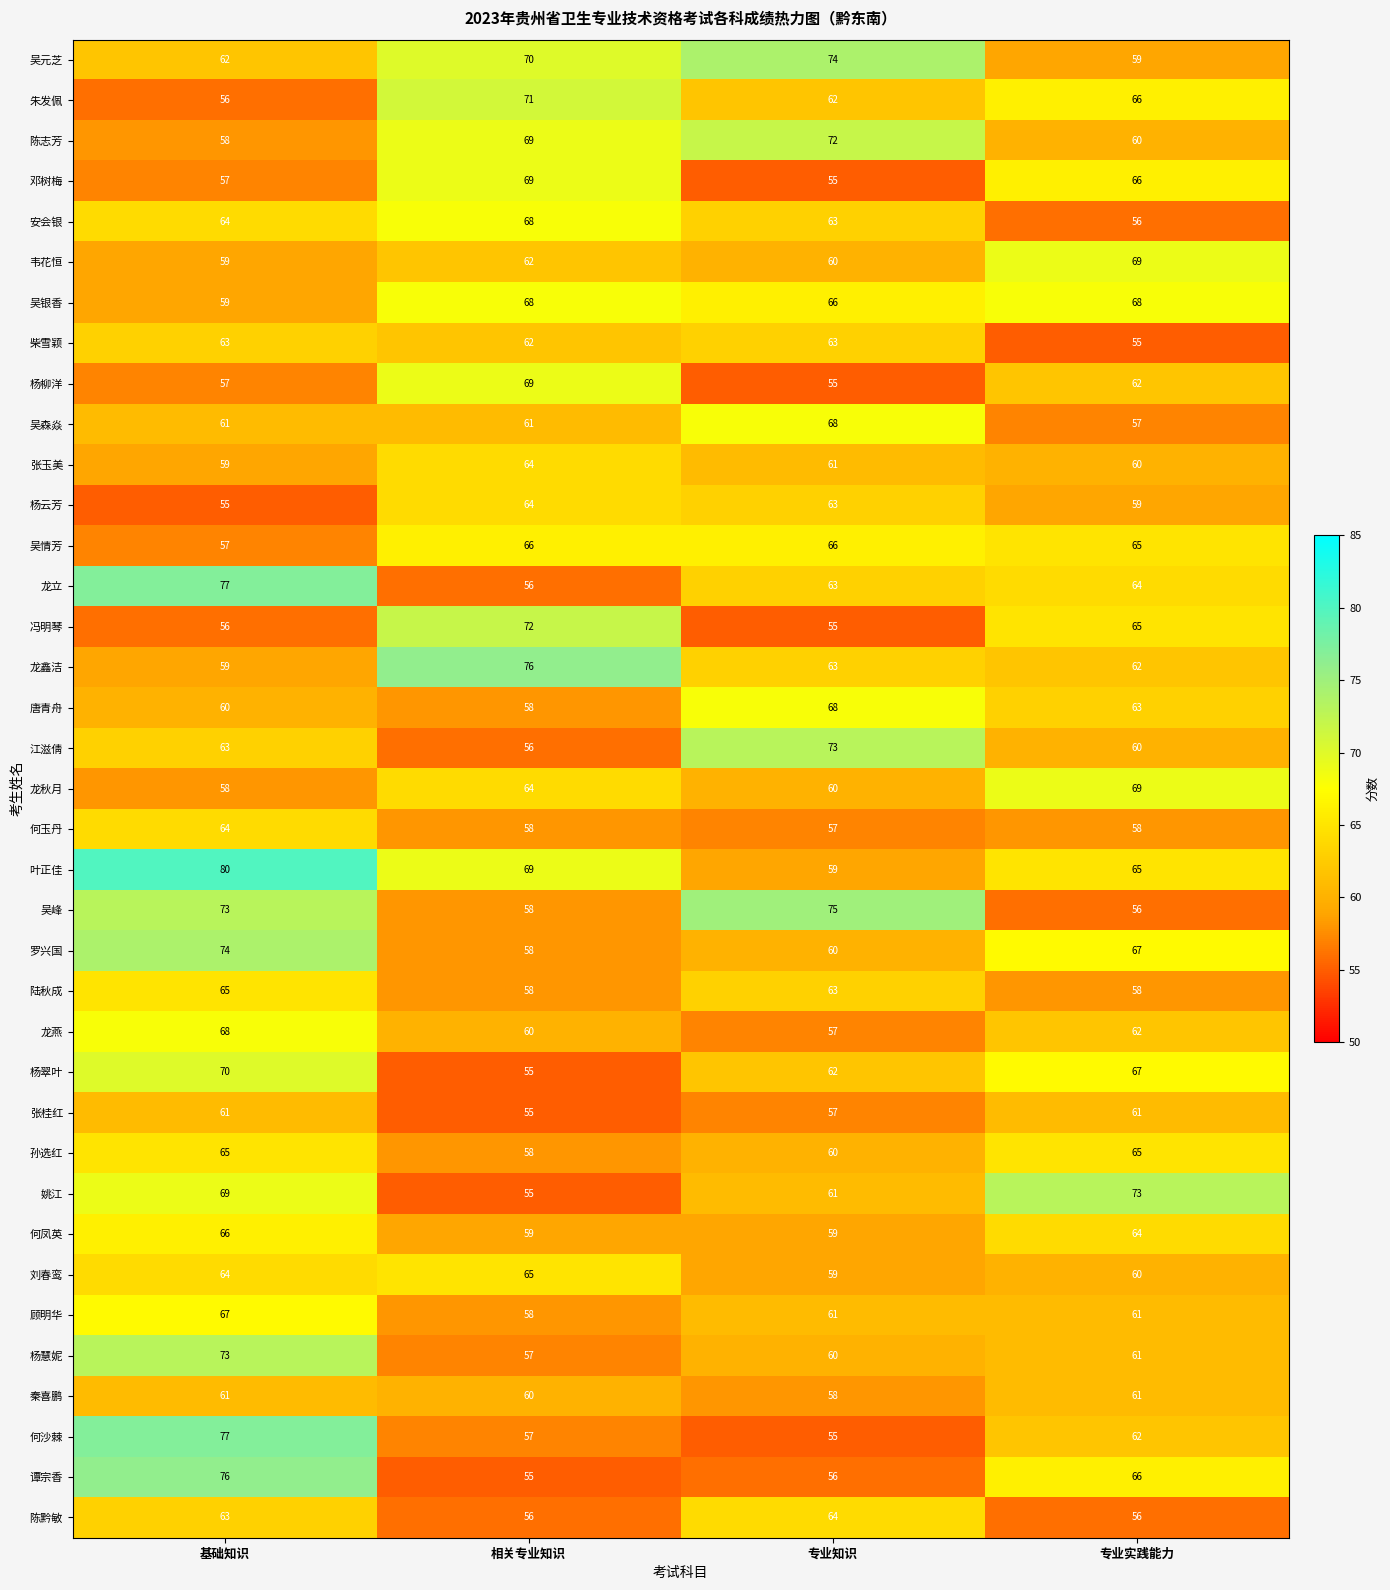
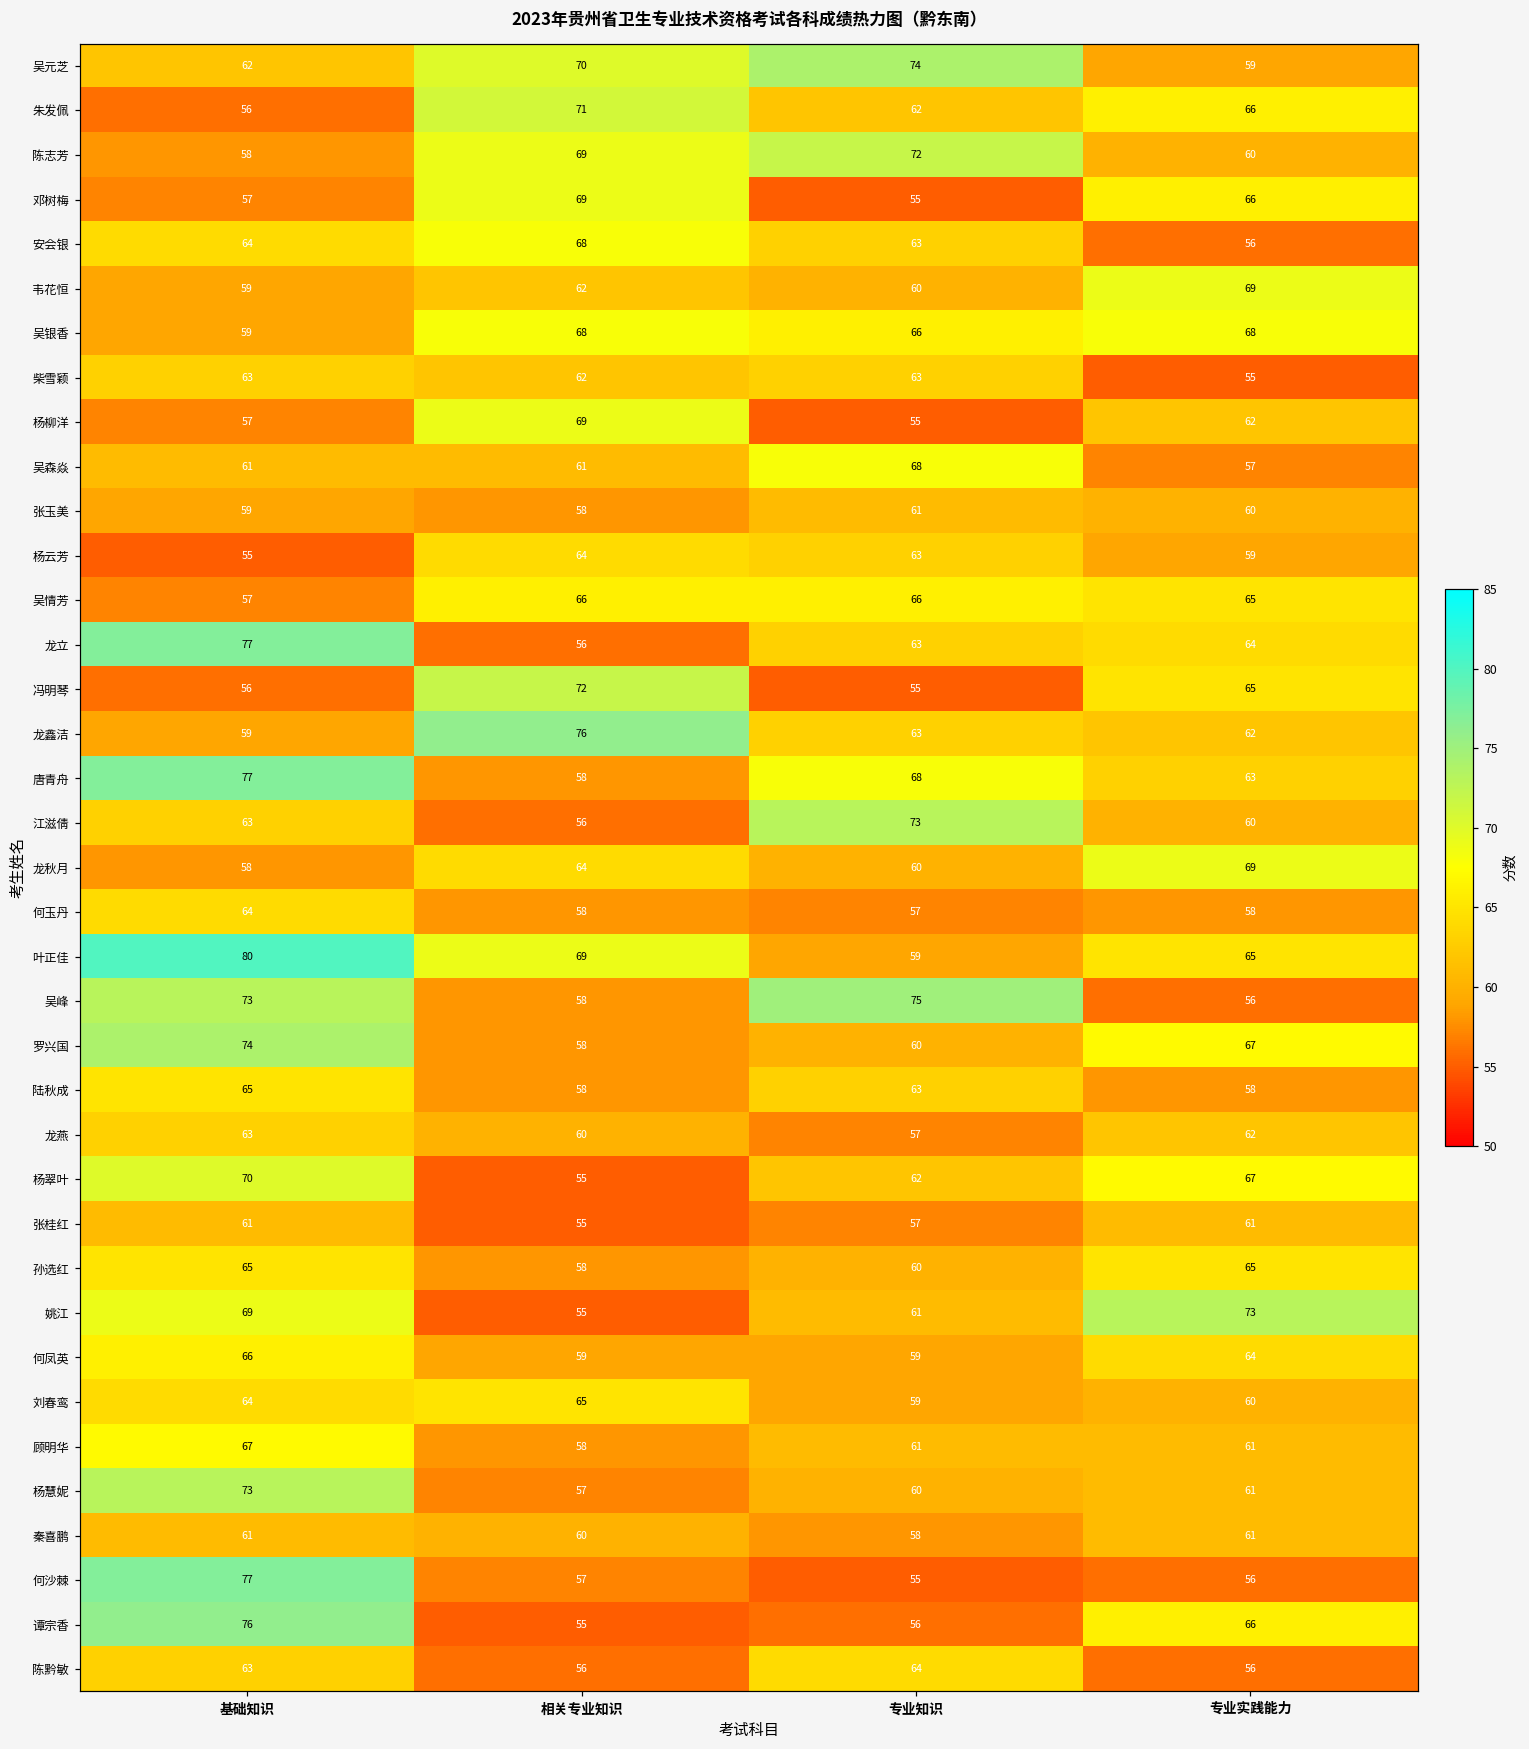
  {
    "吴元芝": {
      "基础知识": 62,
      "相关专业知识": 70,
      "专业知识": 74,
      "专业实践能力": 59
    },
    "朱发佩": {
      "基础知识": 56,
      "相关专业知识": 71,
      "专业知识": 62,
      "专业实践能力": 66
    },
    "陈志芳": {
      "基础知识": 58,
      "相关专业知识": 69,
      "专业知识": 72,
      "专业实践能力": 60
    },
    "邓树梅": {
      "基础知识": 57,
      "相关专业知识": 69,
      "专业知识": 55,
      "专业实践能力": 66
    },
    "安会银": {
      "基础知识": 64,
      "相关专业知识": 68,
      "专业知识": 63,
      "专业实践能力": 56
    },
    "韦花恒": {
      "基础知识": 59,
      "相关专业知识": 62,
      "专业知识": 60,
      "专业实践能力": 69
    },
    "吴银香": {
      "基础知识": 59,
      "相关专业知识": 68,
      "专业知识": 66,
      "专业实践能力": 68
    },
    "柴雪颖": {
      "基础知识": 63,
      "相关专业知识": 62,
      "专业知识": 63,
      "专业实践能力": 55
    },
    "杨柳洋": {
      "基础知识": 57,
      "相关专业知识": 69,
      "专业知识": 55,
      "专业实践能力": 62
    },
    "吴森焱": {
      "基础知识": 61,
      "相关专业知识": 61,
      "专业知识": 68,
      "专业实践能力": 57
    },
    "张玉美": {
      "基础知识": 59,
-     "相关专业知识": 64,
+     "相关专业知识": 58,
      "专业知识": 61,
      "专业实践能力": 60
    },
    "杨云芳": {
      "基础知识": 55,
      "相关专业知识": 64,
      "专业知识": 63,
      "专业实践能力": 59
    },
    "吴情芳": {
      "基础知识": 57,
      "相关专业知识": 66,
      "专业知识": 66,
      "专业实践能力": 65
    },
    "龙立": {
      "基础知识": 77,
      "相关专业知识": 56,
      "专业知识": 63,
      "专业实践能力": 64
    },
    "冯明琴": {
      "基础知识": 56,
      "相关专业知识": 72,
      "专业知识": 55,
      "专业实践能力": 65
    },
    "龙鑫洁": {
      "基础知识": 59,
      "相关专业知识": 76,
      "专业知识": 63,
      "专业实践能力": 62
    },
    "唐青舟": {
-     "基础知识": 60,
+     "基础知识": 77,
      "相关专业知识": 58,
      "专业知识": 68,
      "专业实践能力": 63
    },
    "江滋倩": {
      "基础知识": 63,
      "相关专业知识": 56,
      "专业知识": 73,
      "专业实践能力": 60
    },
    "龙秋月": {
      "基础知识": 58,
      "相关专业知识": 64,
      "专业知识": 60,
      "专业实践能力": 69
    },
    "何玉丹": {
      "基础知识": 64,
      "相关专业知识": 58,
      "专业知识": 57,
      "专业实践能力": 58
    },
    "叶正佳": {
      "基础知识": 80,
      "相关专业知识": 69,
      "专业知识": 59,
      "专业实践能力": 65
    },
    "吴峰": {
      "基础知识": 73,
      "相关专业知识": 58,
      "专业知识": 75,
      "专业实践能力": 56
    },
    "罗兴国": {
      "基础知识": 74,
      "相关专业知识": 58,
      "专业知识": 60,
      "专业实践能力": 67
    },
    "陆秋成": {
      "基础知识": 65,
      "相关专业知识": 58,
      "专业知识": 63,
      "专业实践能力": 58
    },
    "龙燕": {
-     "基础知识": 68,
+     "基础知识": 63,
      "相关专业知识": 60,
      "专业知识": 57,
      "专业实践能力": 62
    },
    "杨翠叶": {
      "基础知识": 70,
      "相关专业知识": 55,
      "专业知识": 62,
      "专业实践能力": 67
    },
    "张桂红": {
      "基础知识": 61,
      "相关专业知识": 55,
      "专业知识": 57,
      "专业实践能力": 61
    },
    "孙选红": {
      "基础知识": 65,
      "相关专业知识": 58,
      "专业知识": 60,
      "专业实践能力": 65
    },
    "姚江": {
      "基础知识": 69,
      "相关专业知识": 55,
      "专业知识": 61,
      "专业实践能力": 73
    },
    "何凤英": {
      "基础知识": 66,
      "相关专业知识": 59,
      "专业知识": 59,
      "专业实践能力": 64
    },
    "刘春鸾": {
      "基础知识": 64,
      "相关专业知识": 65,
      "专业知识": 59,
      "专业实践能力": 60
    },
    "顾明华": {
      "基础知识": 67,
      "相关专业知识": 58,
      "专业知识": 61,
      "专业实践能力": 61
    },
    "杨慧妮": {
      "基础知识": 73,
      "相关专业知识": 57,
      "专业知识": 60,
      "专业实践能力": 61
    },
    "秦喜鹏": {
      "基础知识": 61,
      "相关专业知识": 60,
      "专业知识": 58,
      "专业实践能力": 61
    },
    "何沙棘": {
      "基础知识": 77,
      "相关专业知识": 57,
      "专业知识": 55,
-     "专业实践能力": 62
+     "专业实践能力": 56
    },
    "谭宗香": {
      "基础知识": 76,
      "相关专业知识": 55,
      "专业知识": 56,
      "专业实践能力": 66
    },
    "陈黔敏": {
      "基础知识": 63,
      "相关专业知识": 56,
      "专业知识": 64,
      "专业实践能力": 56
    }
  }
